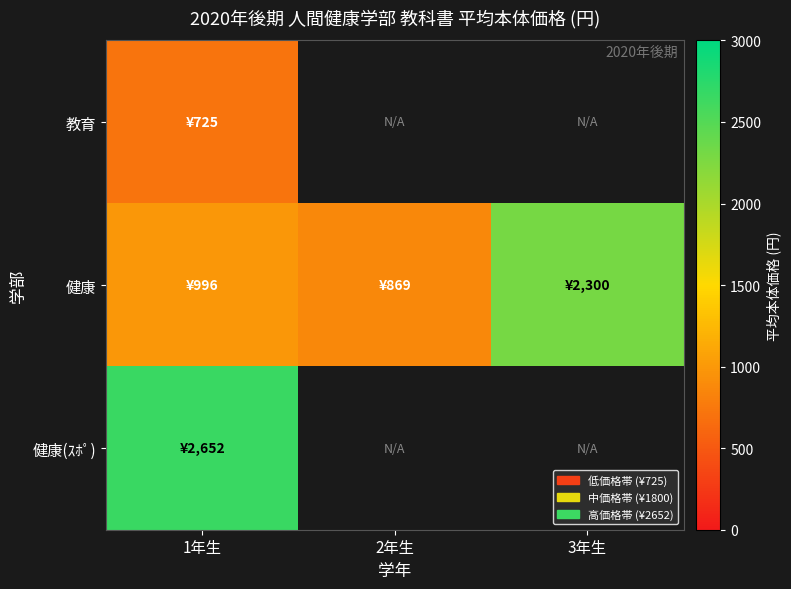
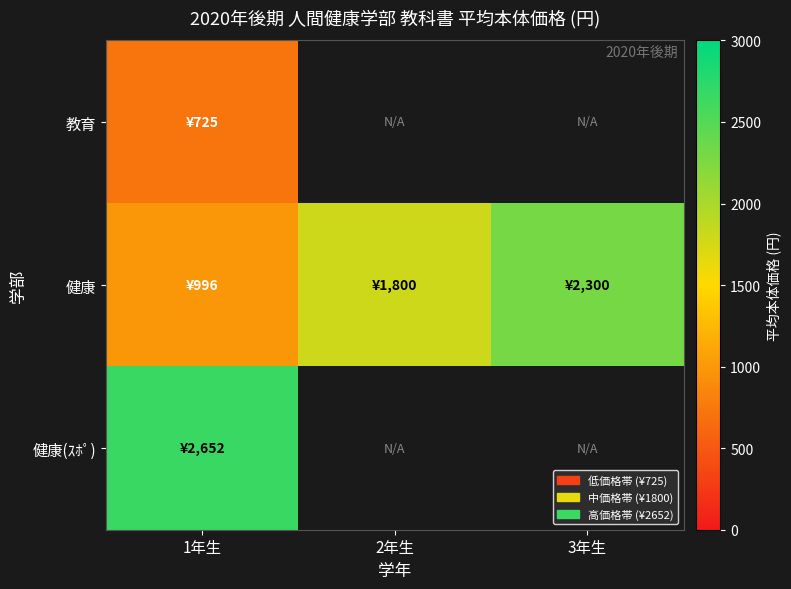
  {
    "教育": {
      "1年生": "¥725"
    },
    "健康": {
      "1年生": "¥996",
-     "2年生": "¥869",
+     "2年生": "¥1,800",
      "3年生": "¥2,300"
    },
    "健康(ｽﾎﾟ)": {
      "1年生": "¥2,652"
    }
  }
